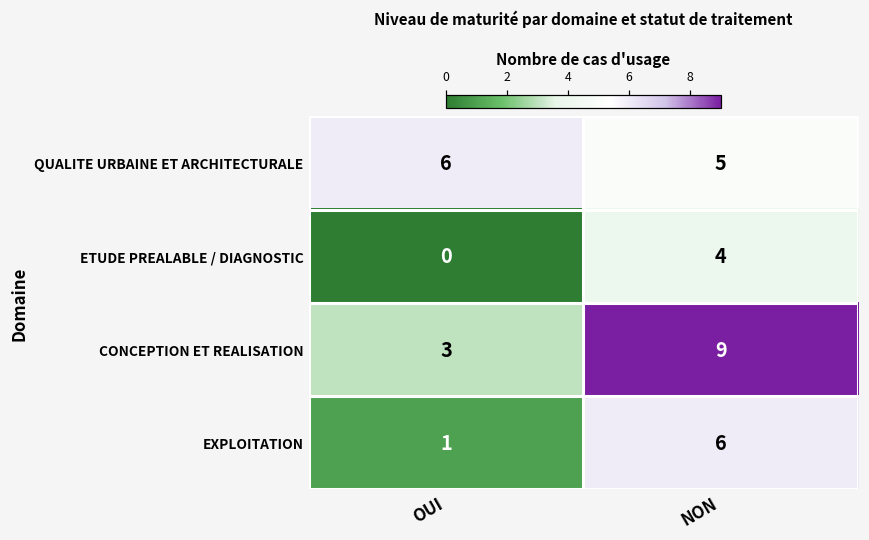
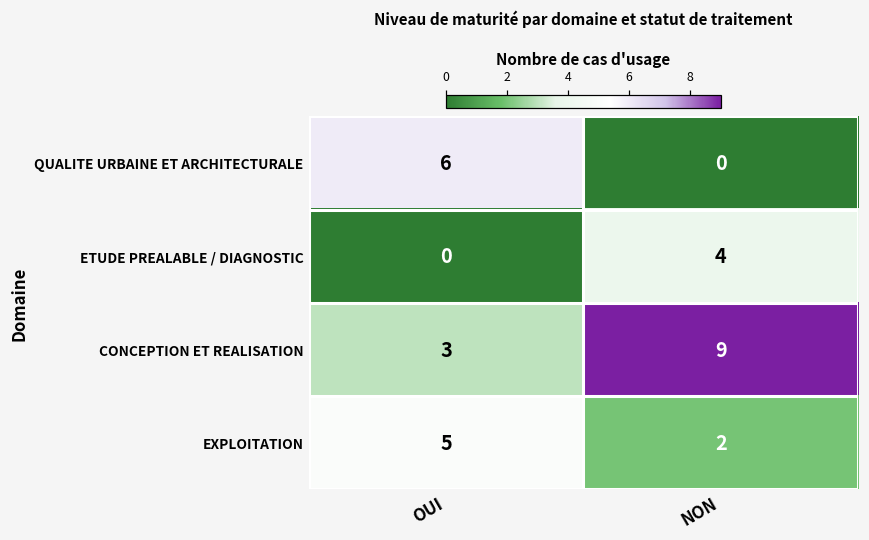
  {
    "QUALITE URBAINE ET ARCHITECTURALE": {
      "OUI": 6,
-     "NON": 5
+     "NON": 0
    },
    "ETUDE PREALABLE / DIAGNOSTIC": {
      "OUI": 0,
      "NON": 4
    },
    "CONCEPTION ET REALISATION": {
      "OUI": 3,
      "NON": 9
    },
    "EXPLOITATION": {
-     "OUI": 1,
-     "NON": 6
+     "OUI": 5,
+     "NON": 2
    }
  }
